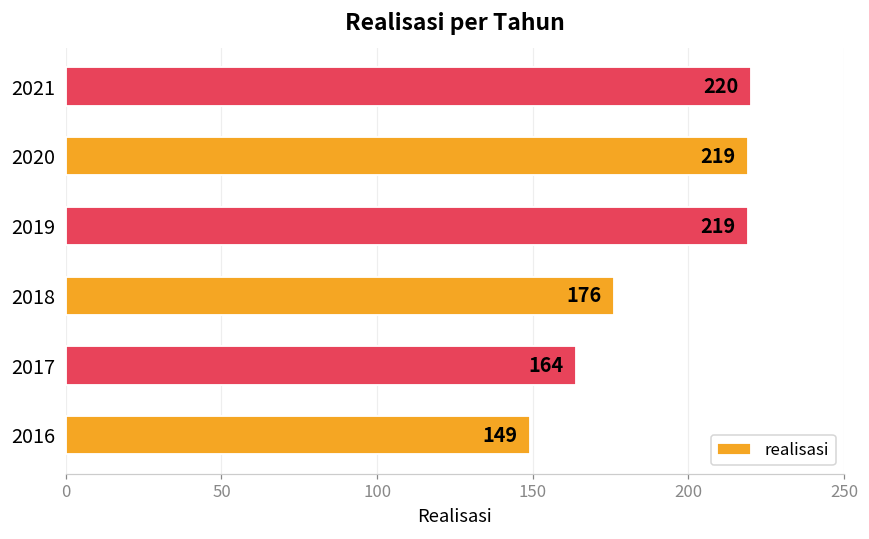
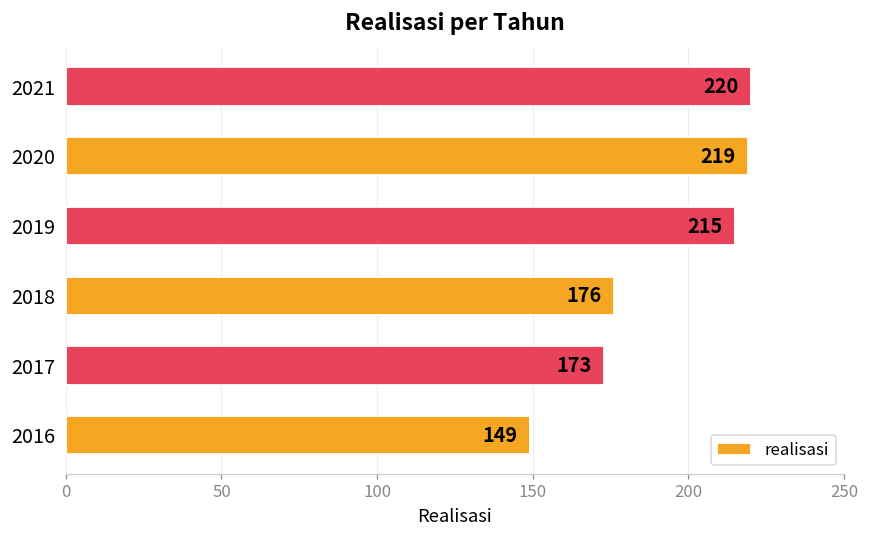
  {
    "2021": 220,
    "2020": 219,
-   "2019": 219,
+   "2019": 215,
    "2018": 176,
-   "2017": 164,
+   "2017": 173,
    "2016": 149
  }
